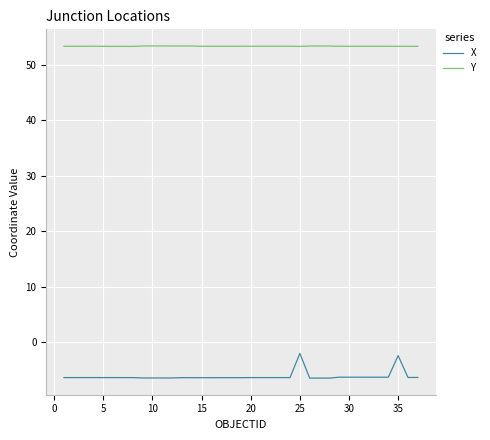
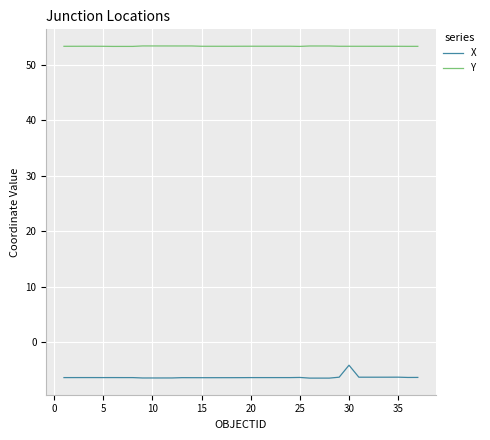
  {
    "X": {
      "5": -6,
      "10": -6,
      "15": -6,
      "20": -6,
-     "25": -2,
-     "30": -6,
-     "35": -2
+     "25": -6,
+     "30": -4,
+     "35": -6
    },
    "Y": {
      "5": 53,
      "10": 53,
      "15": 53,
      "20": 53,
      "25": 53,
      "30": 53,
      "35": 53
    }
  }
